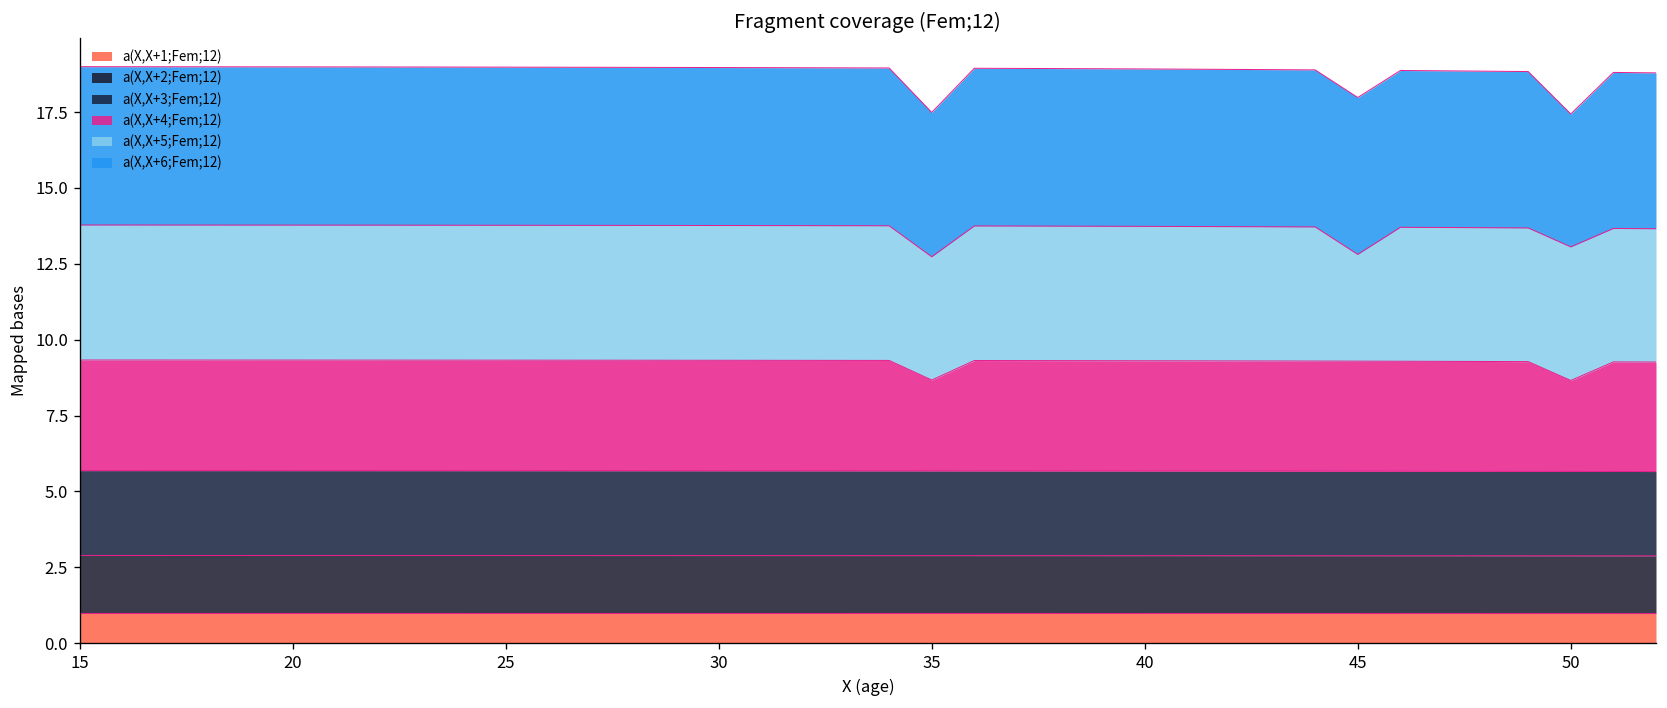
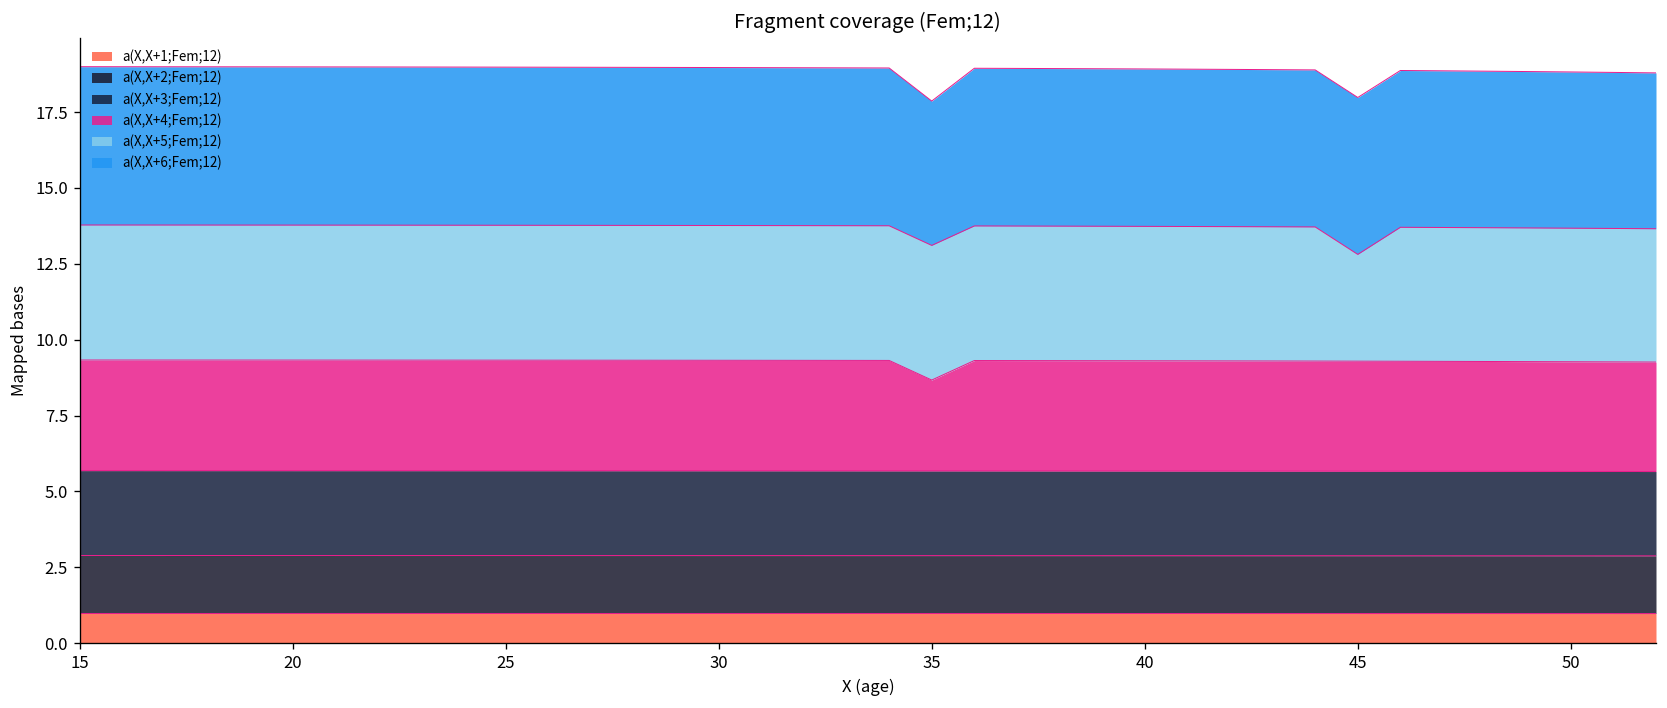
  {
    "a(X,X+1;Fem;12)": {
      "15": 1.0,
      "20": 1.0,
      "25": 1.0,
      "30": 1.0,
      "35": 1.0,
      "40": 1.0,
      "45": 1.0,
      "50": 1.0
    },
    "a(X,X+4;Fem;12)": {
      "15": 3.6,
      "20": 3.6,
      "25": 3.6,
      "30": 3.6,
      "35": 3.0,
      "40": 3.6,
      "45": 3.6,
-     "50": 3.0
+     "50": 3.6
    },
    "a(X,X+5;Fem;12)": {
      "15": 4.4,
      "20": 4.4,
      "25": 4.4,
      "30": 4.4,
-     "35": 4.1,
+     "35": 4.4,
      "40": 4.4,
      "45": 3.5,
      "50": 4.4
    },
    "a(X,X+6;Fem;12)": {
      "15": 5.2,
      "20": 5.2,
      "25": 5.2,
      "30": 5.2,
      "35": 4.8,
      "40": 5.2,
      "45": 5.2,
-     "50": 4.4
+     "50": 5.1
    }
  }
